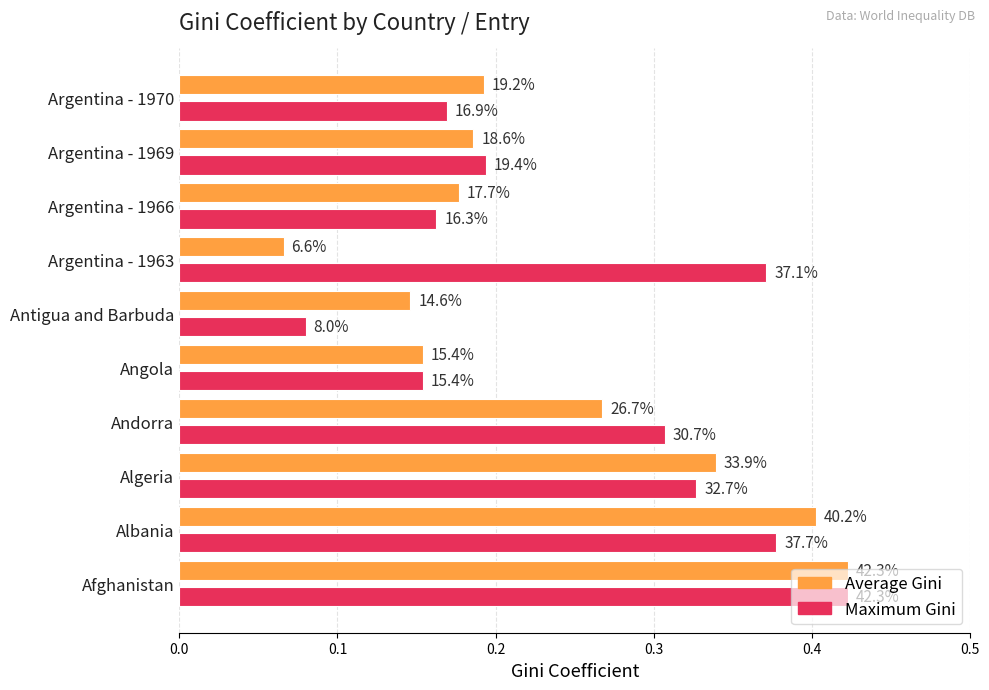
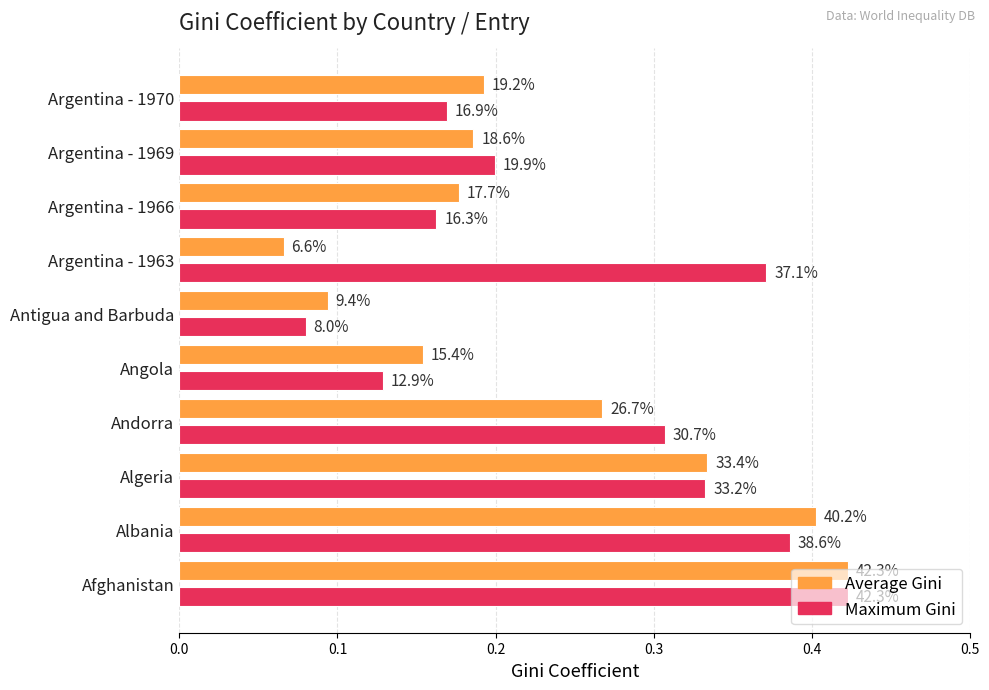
  {
    "Average Gini": {
      "Argentina - 1970": "19.2%",
      "Argentina - 1969": "18.6%",
      "Argentina - 1966": "17.7%",
      "Argentina - 1963": "6.6%",
-     "Antigua and Barbuda": "14.6%",
+     "Antigua and Barbuda": "9.4%",
      "Angola": "15.4%",
      "Andorra": "26.7%",
-     "Algeria": "33.9%",
+     "Algeria": "33.4%",
      "Albania": "40.2%"
    },
    "Maximum Gini": {
      "Argentina - 1970": "16.9%",
-     "Argentina - 1969": "19.4%",
+     "Argentina - 1969": "19.9%",
      "Argentina - 1966": "16.3%",
      "Argentina - 1963": "37.1%",
      "Antigua and Barbuda": "8.0%",
-     "Angola": "15.4%",
+     "Angola": "12.9%",
      "Andorra": "30.7%",
-     "Algeria": "32.7%",
-     "Albania": "37.7%"
+     "Algeria": "33.2%",
+     "Albania": "38.6%"
    }
  }
